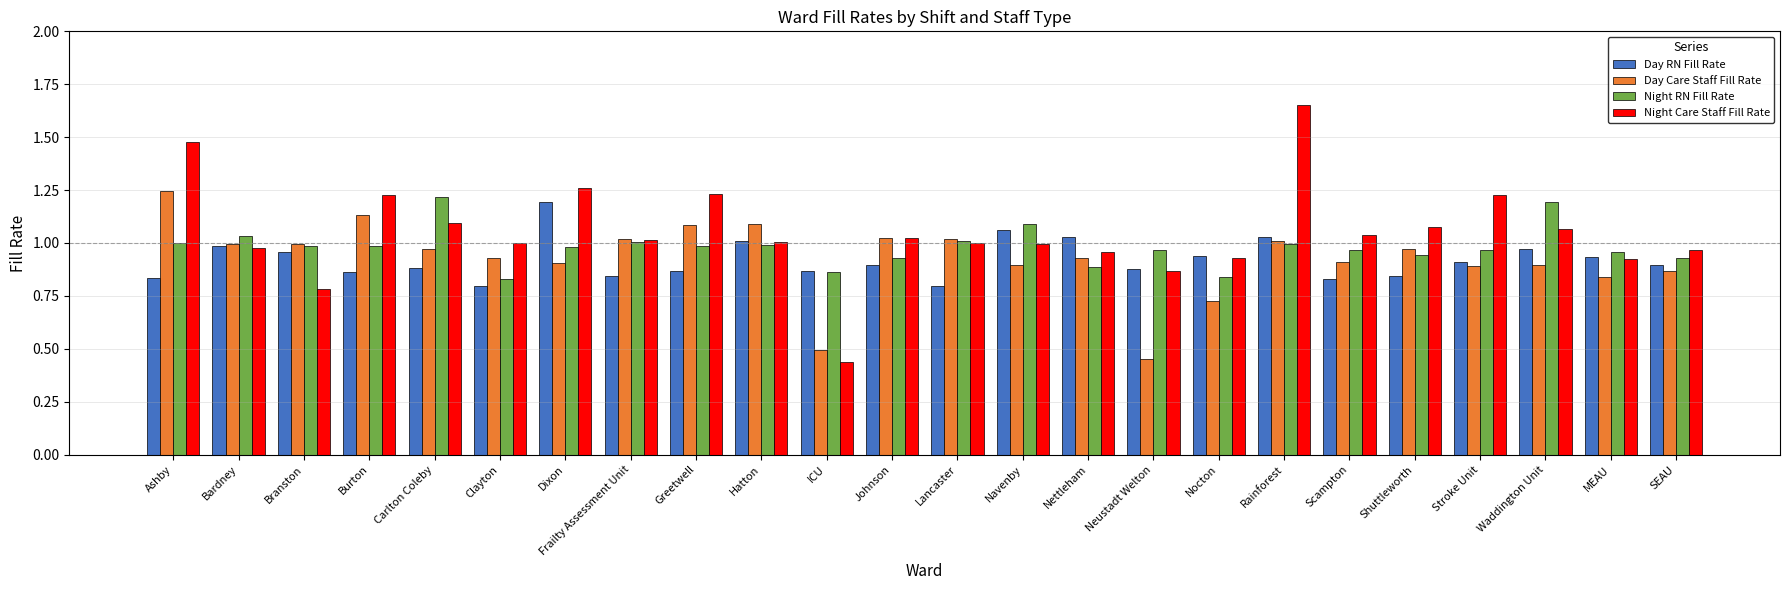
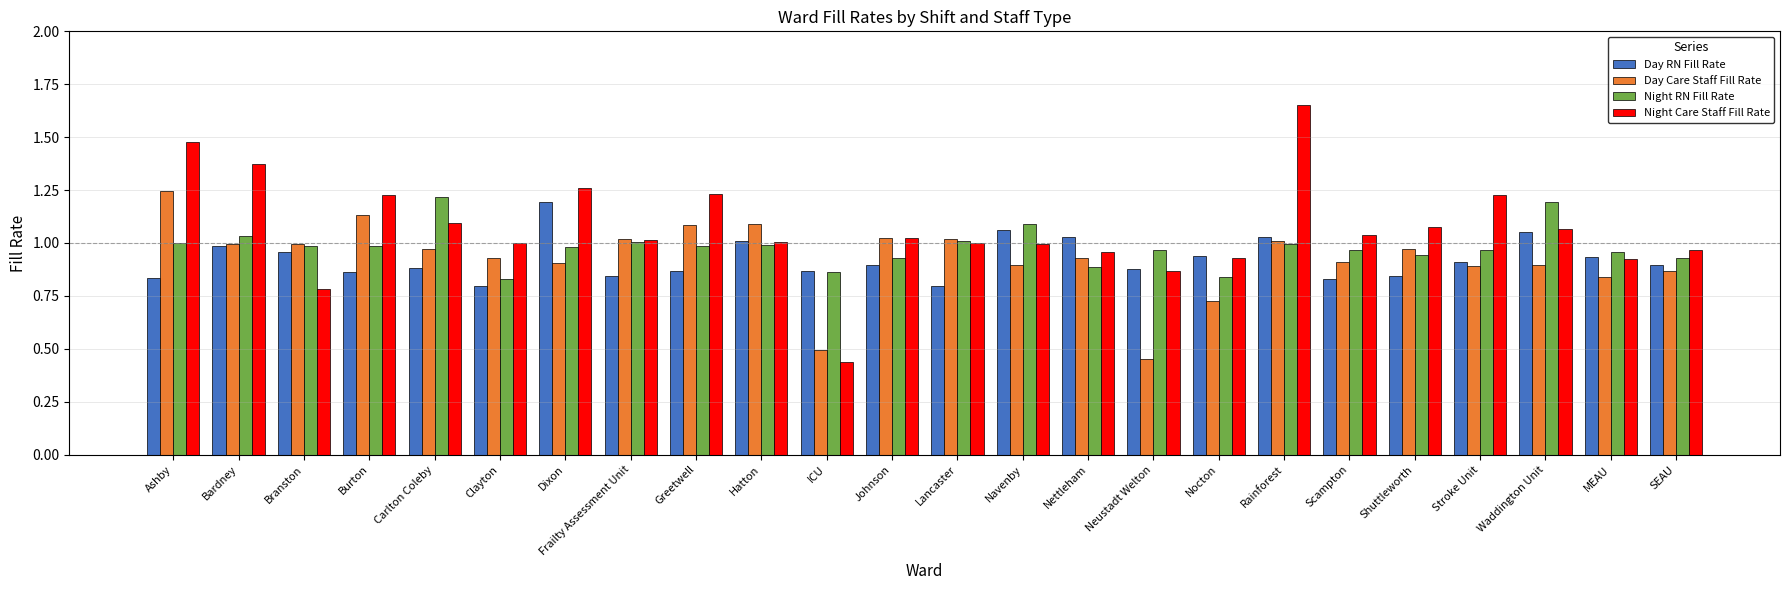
  {
    "Day RN Fill Rate": {
      "Ashby": 0.84,
      "Bardney": 0.98,
      "Branston": 0.96,
      "Burton": 0.86,
      "Carlton Coleby": 0.88,
      "Clayton": 0.80,
      "Dixon": 1.19,
      "Frailty Assessment Unit": 0.84,
      "Greetwell": 0.87,
      "Hatton": 1.01,
      "ICU": 0.87,
      "Johnson": 0.90,
      "Lancaster": 0.80,
      "Navenby": 1.06,
      "Nettleham": 1.03,
      "Neustadt Welton": 0.88,
      "Nocton": 0.94,
      "Rainforest": 1.03,
      "Scampton": 0.83,
      "Shuttleworth": 0.85,
      "Stroke Unit": 0.91,
-     "Waddington Unit": 0.97,
+     "Waddington Unit": 1.05,
      "MEAU": 0.93,
      "SEAU": 0.90
    },
    "Day Care Staff Fill Rate": {
      "Ashby": 1.24,
      "Bardney": 0.99,
      "Branston": 0.99,
      "Burton": 1.13,
      "Carlton Coleby": 0.97,
      "Clayton": 0.93,
      "Dixon": 0.91,
      "Frailty Assessment Unit": 1.02,
      "Greetwell": 1.08,
      "Hatton": 1.09,
      "ICU": 0.50,
      "Johnson": 1.03,
      "Lancaster": 1.02,
      "Navenby": 0.90,
      "Nettleham": 0.93,
      "Neustadt Welton": 0.45,
      "Nocton": 0.73,
      "Rainforest": 1.01,
      "Scampton": 0.91,
      "Shuttleworth": 0.97,
      "Stroke Unit": 0.89,
      "Waddington Unit": 0.89,
      "MEAU": 0.84,
      "SEAU": 0.87
    },
    "Night RN Fill Rate": {
      "Ashby": 1.00,
      "Bardney": 1.03,
      "Branston": 0.98,
      "Burton": 0.99,
      "Carlton Coleby": 1.22,
      "Clayton": 0.83,
      "Dixon": 0.98,
      "Frailty Assessment Unit": 1.00,
      "Greetwell": 0.99,
      "Hatton": 0.99,
      "ICU": 0.87,
      "Johnson": 0.93,
      "Lancaster": 1.01,
      "Navenby": 1.09,
      "Nettleham": 0.89,
      "Neustadt Welton": 0.97,
      "Nocton": 0.84,
      "Rainforest": 1.00,
      "Scampton": 0.97,
      "Shuttleworth": 0.94,
      "Stroke Unit": 0.97,
      "Waddington Unit": 1.19,
      "MEAU": 0.96,
      "SEAU": 0.93
    },
    "Night Care Staff Fill Rate": {
      "Ashby": 1.48,
-     "Bardney": 0.98,
+     "Bardney": 1.37,
      "Branston": 0.78,
      "Burton": 1.23,
      "Carlton Coleby": 1.09,
      "Clayton": 1.00,
      "Dixon": 1.26,
      "Frailty Assessment Unit": 1.01,
      "Greetwell": 1.23,
      "Hatton": 1.00,
      "ICU": 0.44,
      "Johnson": 1.02,
      "Lancaster": 1.00,
      "Navenby": 0.99,
      "Nettleham": 0.96,
      "Neustadt Welton": 0.87,
      "Nocton": 0.93,
      "Rainforest": 1.65,
      "Scampton": 1.04,
      "Shuttleworth": 1.08,
      "Stroke Unit": 1.23,
      "Waddington Unit": 1.07,
      "MEAU": 0.92,
      "SEAU": 0.97
    }
  }
